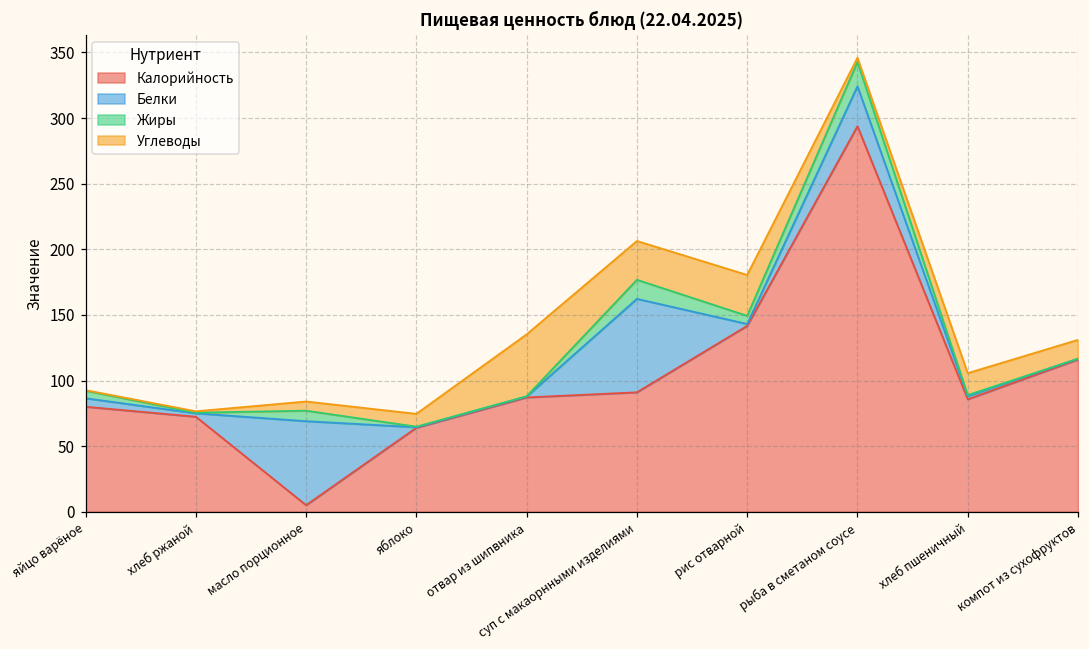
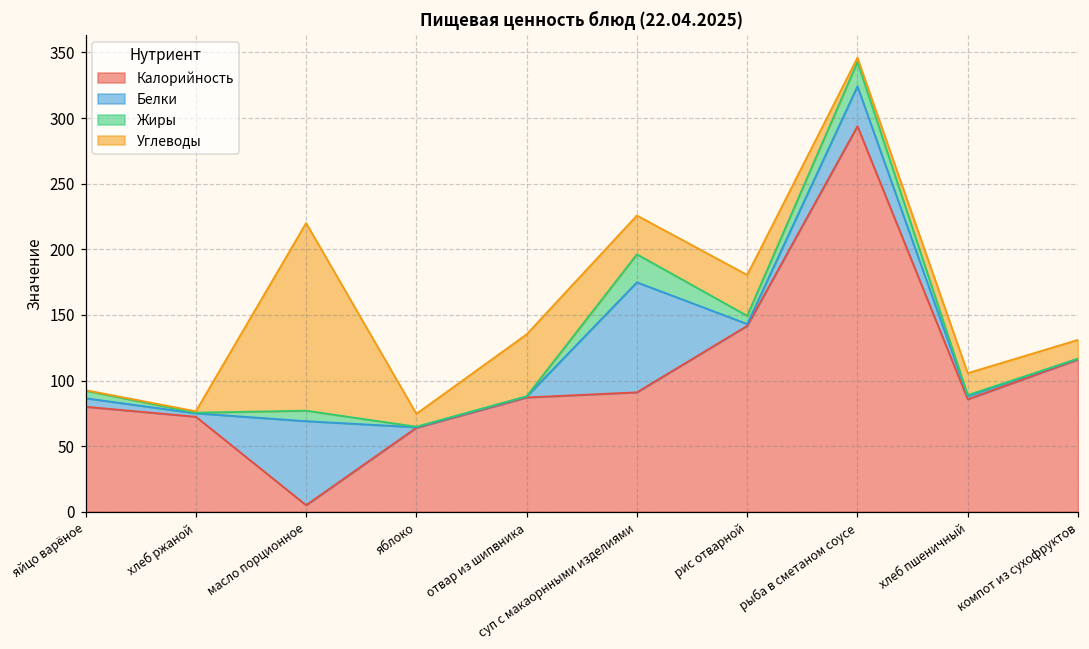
  {
    "Калорийность": {
      "яйцо варёное": 80,
      "хлеб ржаной": 72,
      "масло порционное": 5,
      "суп с макаорнными изделиями": 91,
      "рыба в сметаном соусе": 294,
      "хлеб пшеничный": 86
    },
    "Белки": {
      "яйцо варёное": 6,
      "масло порционное": 64,
-     "суп с макаорнными изделиями": 71,
+     "суп с макаорнными изделиями": 84,
      "рыба в сметаном соусе": 30
    },
    "Жиры": {
      "масло порционное": 8,
-     "суп с макаорнными изделиями": 15,
+     "суп с макаорнными изделиями": 21,
      "рис отварной": 6,
      "рыба в сметаном соусе": 19
    },
    "Углеводы": {
-     "масло порционное": 7,
+     "масло порционное": 143,
      "яблоко": 10,
      "отвар из шипвника": 47,
      "суп с макаорнными изделиями": 30,
      "рис отварной": 31,
      "рыба в сметаном соусе": 3,
      "хлеб пшеничный": 17,
      "компот из сухофруктов": 14
    }
  }
